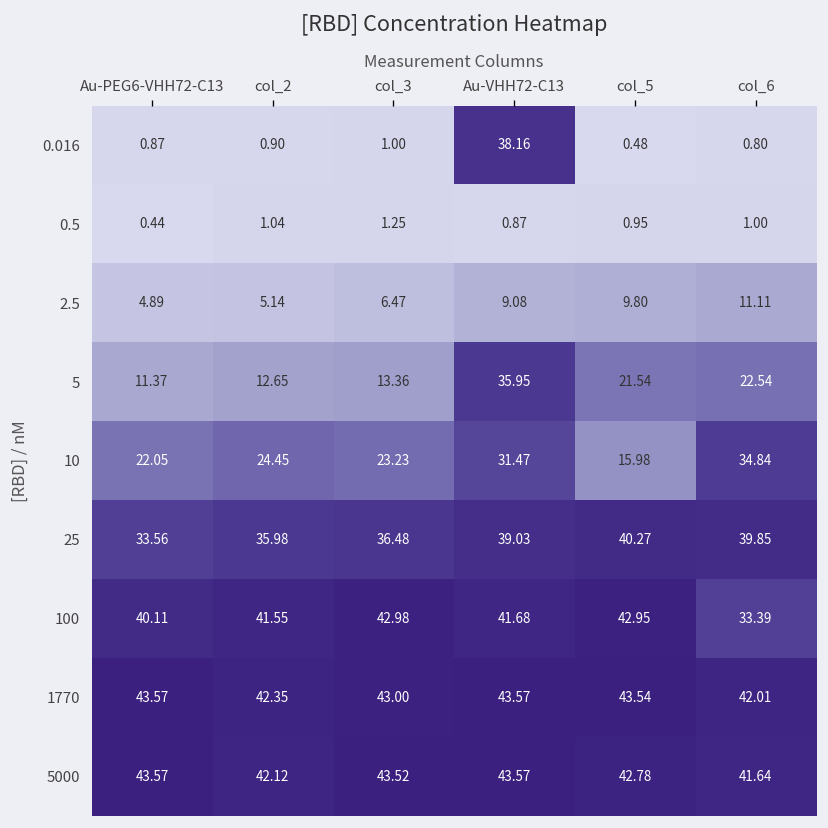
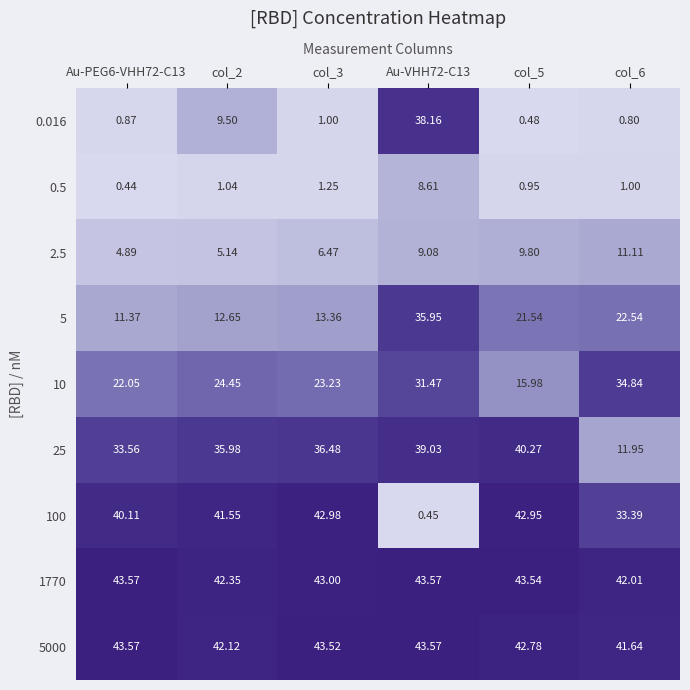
  {
    "0.016": {
      "Au-PEG6-VHH72-C13": 0.87,
-     "col_2": 0.90,
+     "col_2": 9.50,
      "col_3": 1.00,
      "Au-VHH72-C13": 38.16,
      "col_5": 0.48,
      "col_6": 0.80
    },
    "0.5": {
      "Au-PEG6-VHH72-C13": 0.44,
      "col_2": 1.04,
      "col_3": 1.25,
-     "Au-VHH72-C13": 0.87,
+     "Au-VHH72-C13": 8.61,
      "col_5": 0.95,
      "col_6": 1.00
    },
    "2.5": {
      "Au-PEG6-VHH72-C13": 4.89,
      "col_2": 5.14,
      "col_3": 6.47,
      "Au-VHH72-C13": 9.08,
      "col_5": 9.80,
      "col_6": 11.11
    },
    "5": {
      "Au-PEG6-VHH72-C13": 11.37,
      "col_2": 12.65,
      "col_3": 13.36,
      "Au-VHH72-C13": 35.95,
      "col_5": 21.54,
      "col_6": 22.54
    },
    "10": {
      "Au-PEG6-VHH72-C13": 22.05,
      "col_2": 24.45,
      "col_3": 23.23,
      "Au-VHH72-C13": 31.47,
      "col_5": 15.98,
      "col_6": 34.84
    },
    "25": {
      "Au-PEG6-VHH72-C13": 33.56,
      "col_2": 35.98,
      "col_3": 36.48,
      "Au-VHH72-C13": 39.03,
      "col_5": 40.27,
-     "col_6": 39.85
+     "col_6": 11.95
    },
    "100": {
      "Au-PEG6-VHH72-C13": 40.11,
      "col_2": 41.55,
      "col_3": 42.98,
-     "Au-VHH72-C13": 41.68,
+     "Au-VHH72-C13": 0.45,
      "col_5": 42.95,
      "col_6": 33.39
    },
    "1770": {
      "Au-PEG6-VHH72-C13": 43.57,
      "col_2": 42.35,
      "col_3": 43.00,
      "Au-VHH72-C13": 43.57,
      "col_5": 43.54,
      "col_6": 42.01
    },
    "5000": {
      "Au-PEG6-VHH72-C13": 43.57,
      "col_2": 42.12,
      "col_3": 43.52,
      "Au-VHH72-C13": 43.57,
      "col_5": 42.78,
      "col_6": 41.64
    }
  }
